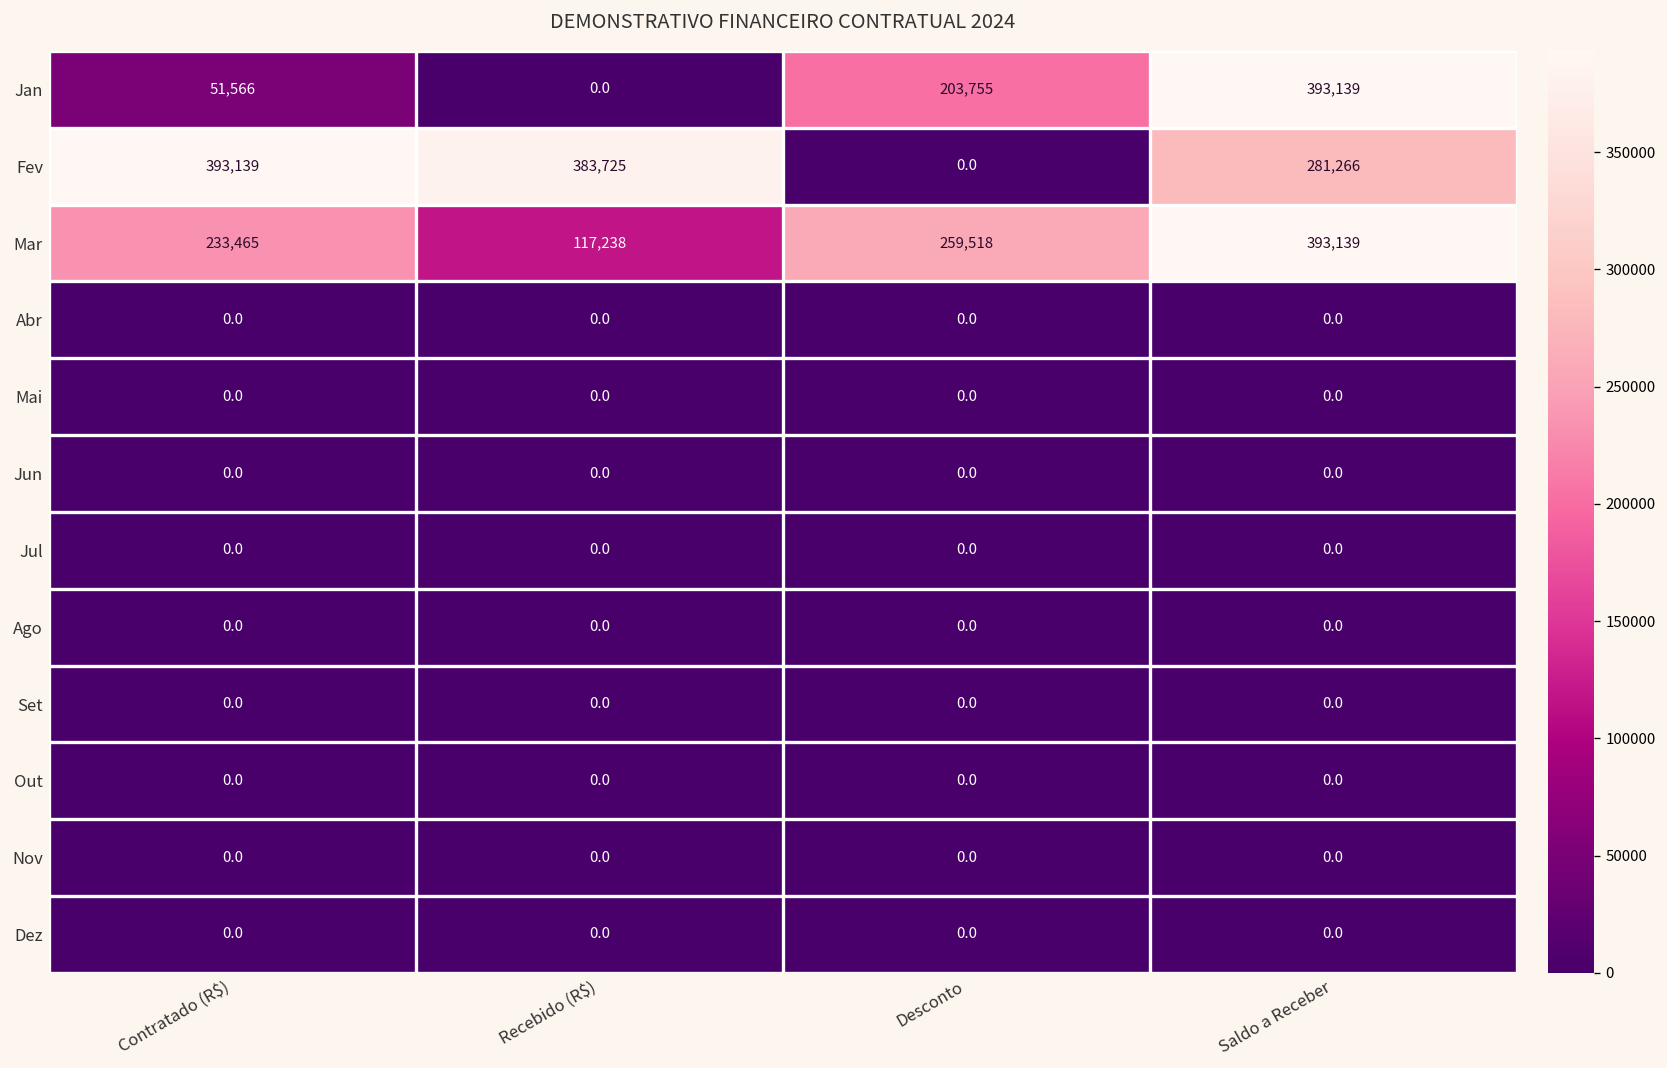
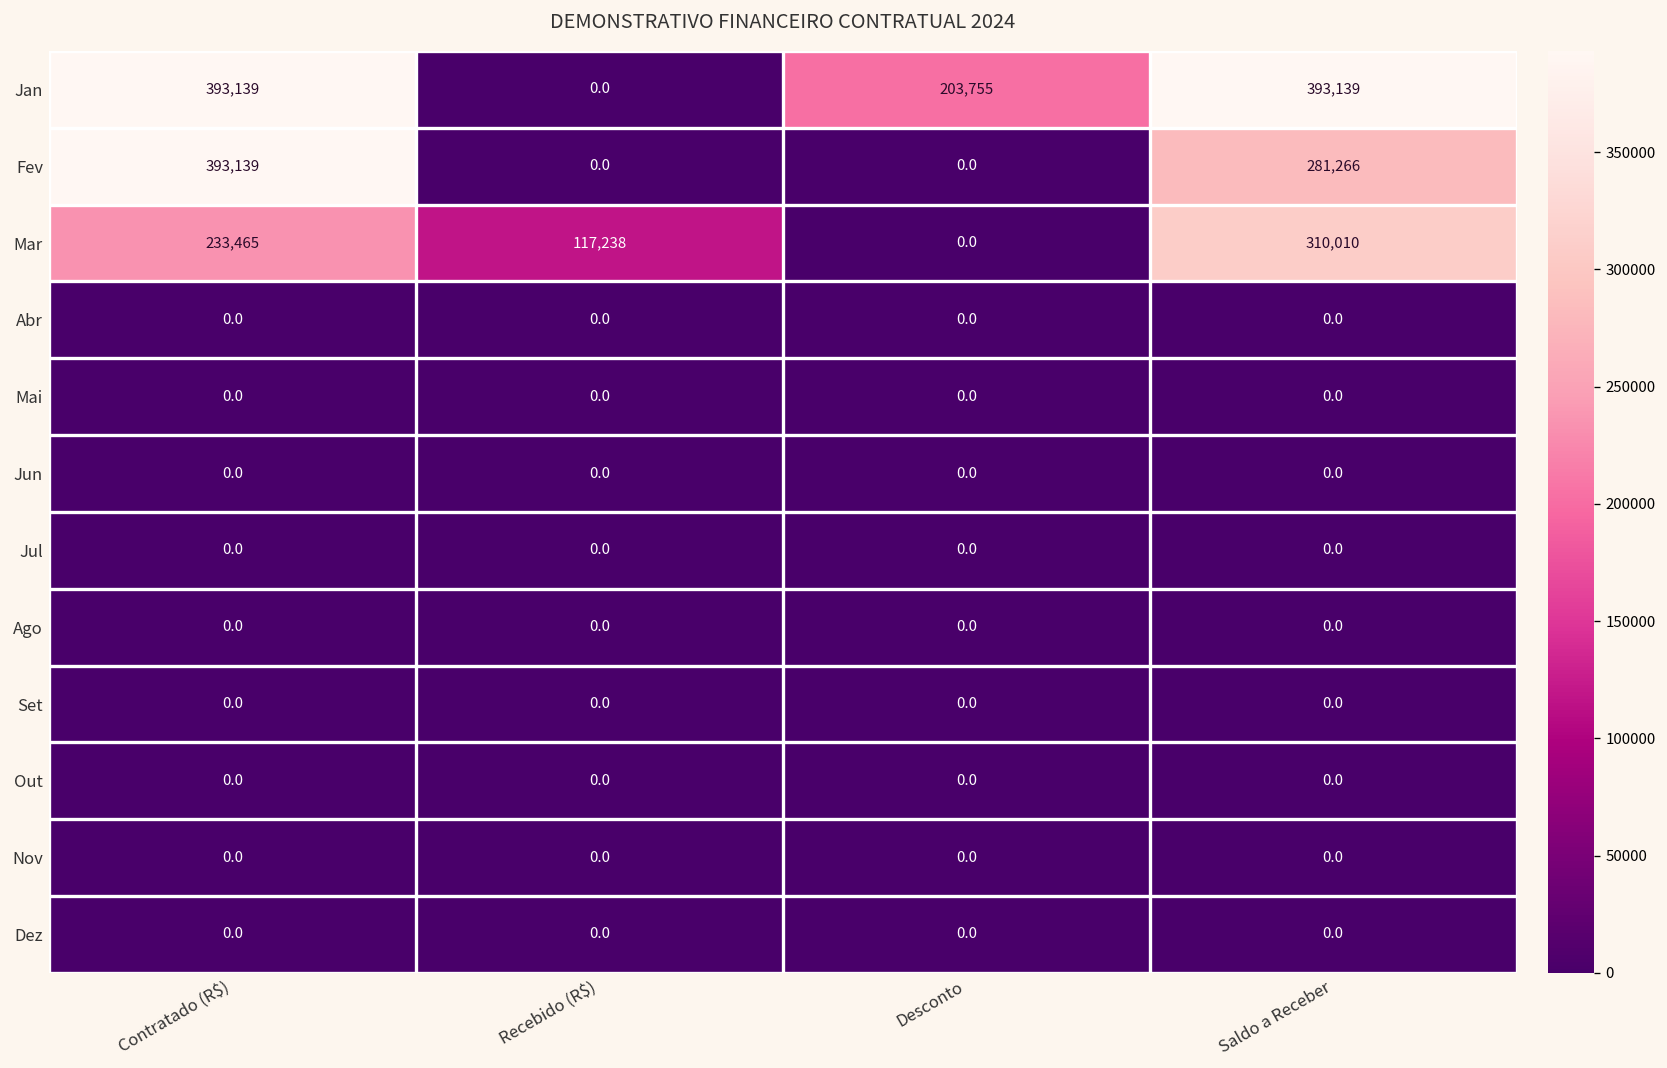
  {
    "Jan": {
-     "Contratado (R$)": "51,566",
+     "Contratado (R$)": "393,139",
      "Recebido (R$)": "0.0",
      "Desconto": "203,755",
      "Saldo a Receber": "393,139"
    },
    "Fev": {
      "Contratado (R$)": "393,139",
-     "Recebido (R$)": "383,725",
+     "Recebido (R$)": "0.0",
      "Desconto": "0.0",
      "Saldo a Receber": "281,266"
    },
    "Mar": {
      "Contratado (R$)": "233,465",
      "Recebido (R$)": "117,238",
-     "Desconto": "259,518",
-     "Saldo a Receber": "393,139"
+     "Desconto": "0.0",
+     "Saldo a Receber": "310,010"
    },
    "Abr": {
      "Contratado (R$)": "0.0",
      "Recebido (R$)": "0.0",
      "Desconto": "0.0",
      "Saldo a Receber": "0.0"
    },
    "Mai": {
      "Contratado (R$)": "0.0",
      "Recebido (R$)": "0.0",
      "Desconto": "0.0",
      "Saldo a Receber": "0.0"
    },
    "Jun": {
      "Contratado (R$)": "0.0",
      "Recebido (R$)": "0.0",
      "Desconto": "0.0",
      "Saldo a Receber": "0.0"
    },
    "Jul": {
      "Contratado (R$)": "0.0",
      "Recebido (R$)": "0.0",
      "Desconto": "0.0",
      "Saldo a Receber": "0.0"
    },
    "Ago": {
      "Contratado (R$)": "0.0",
      "Recebido (R$)": "0.0",
      "Desconto": "0.0",
      "Saldo a Receber": "0.0"
    },
    "Set": {
      "Contratado (R$)": "0.0",
      "Recebido (R$)": "0.0",
      "Desconto": "0.0",
      "Saldo a Receber": "0.0"
    },
    "Out": {
      "Contratado (R$)": "0.0",
      "Recebido (R$)": "0.0",
      "Desconto": "0.0",
      "Saldo a Receber": "0.0"
    },
    "Nov": {
      "Contratado (R$)": "0.0",
      "Recebido (R$)": "0.0",
      "Desconto": "0.0",
      "Saldo a Receber": "0.0"
    },
    "Dez": {
      "Contratado (R$)": "0.0",
      "Recebido (R$)": "0.0",
      "Desconto": "0.0",
      "Saldo a Receber": "0.0"
    }
  }
